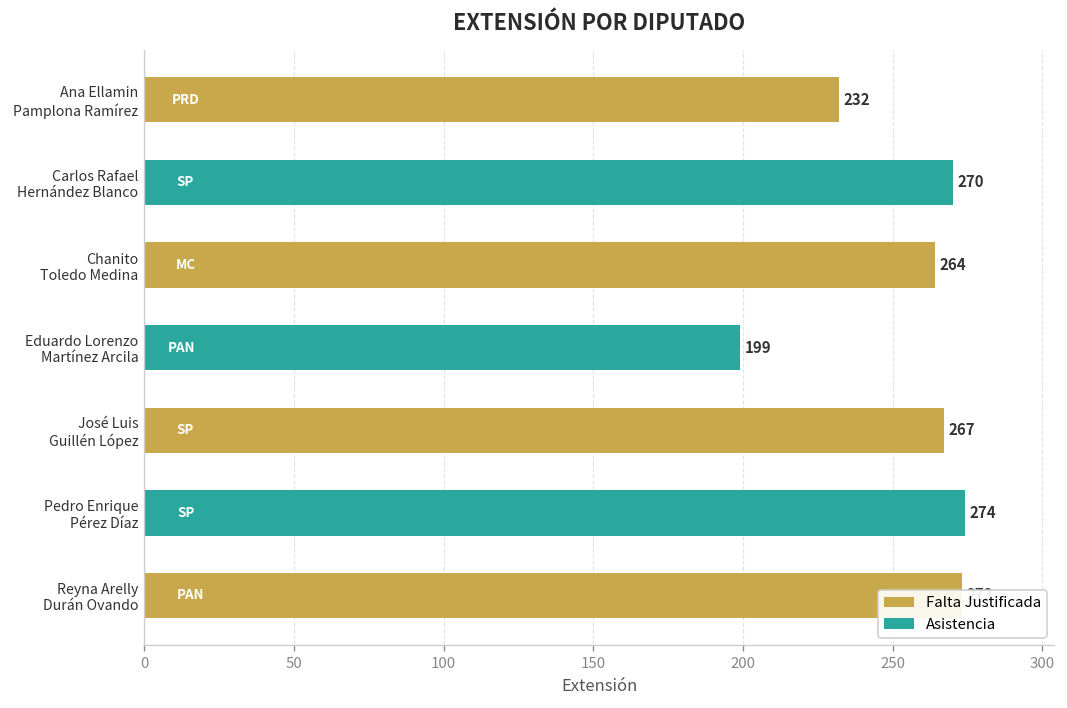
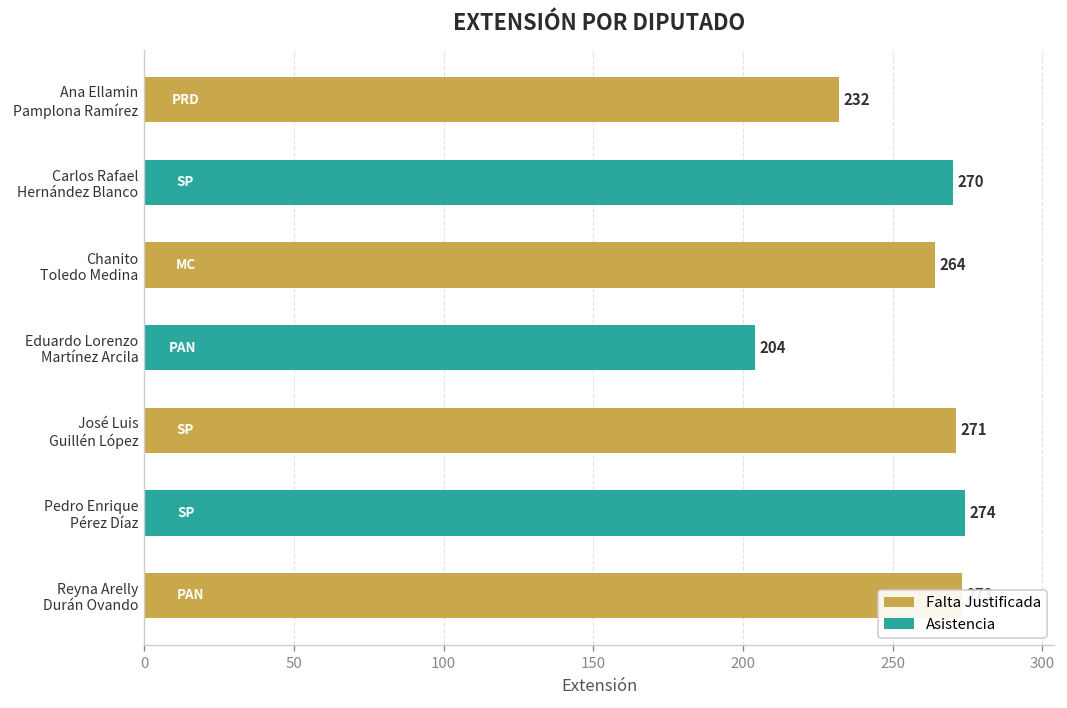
  {
    "Ana Ellamin Pamplona Ramírez": 232,
    "Carlos Rafael Hernández Blanco": 270,
    "Chanito Toledo Medina": 264,
-   "Eduardo Lorenzo Martínez Arcila": 199,
-   "José Luis Guillén López": 267,
+   "Eduardo Lorenzo Martínez Arcila": 204,
+   "José Luis Guillén López": 271,
    "Pedro Enrique Pérez Díaz": 274
  }
